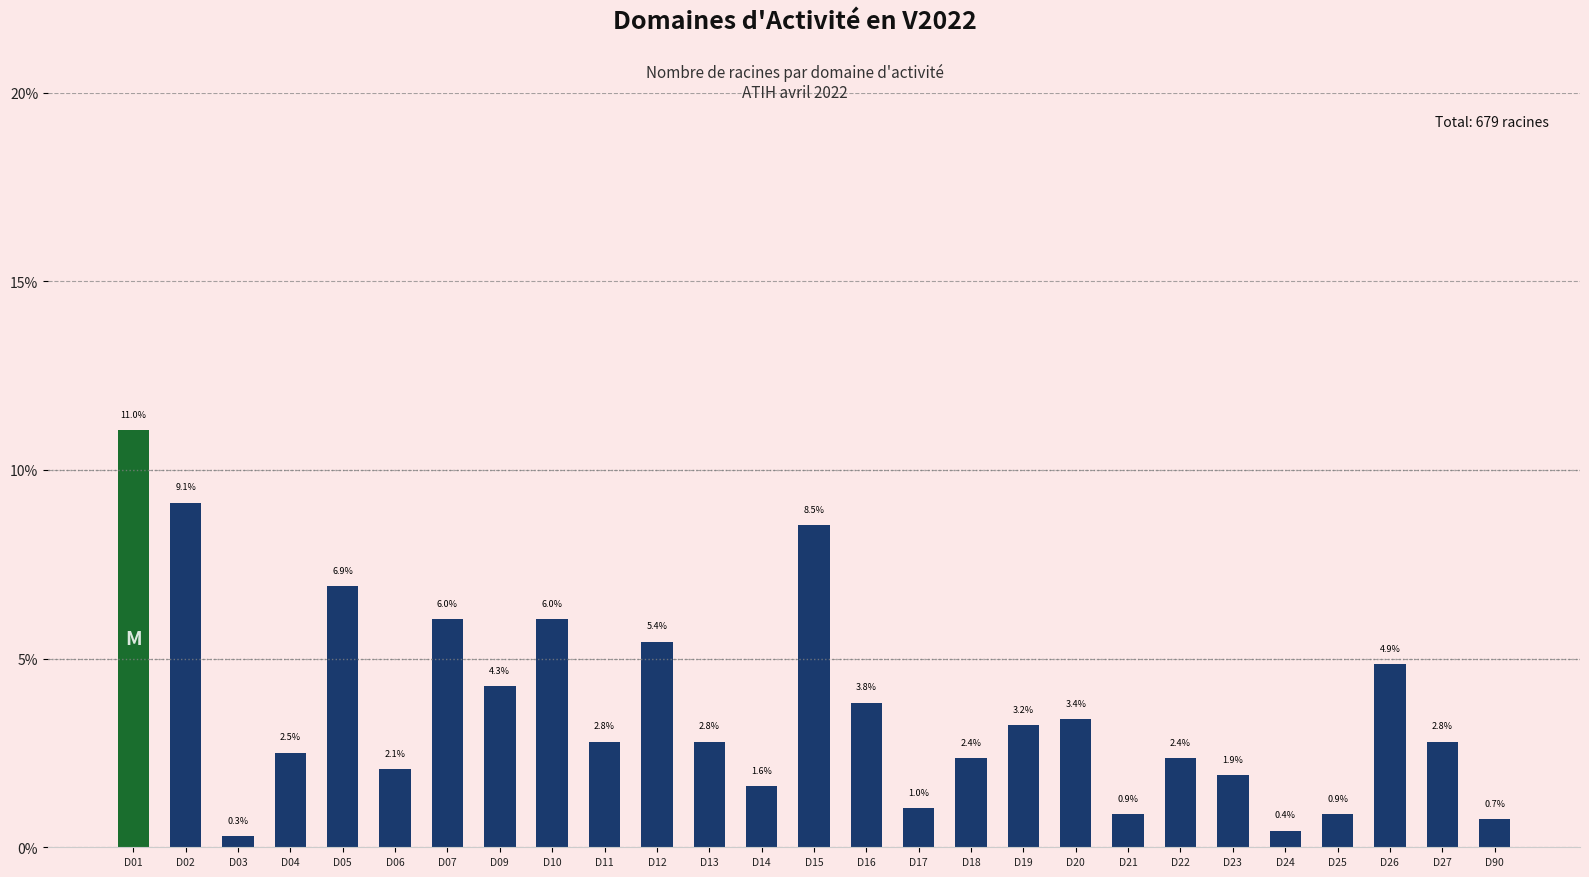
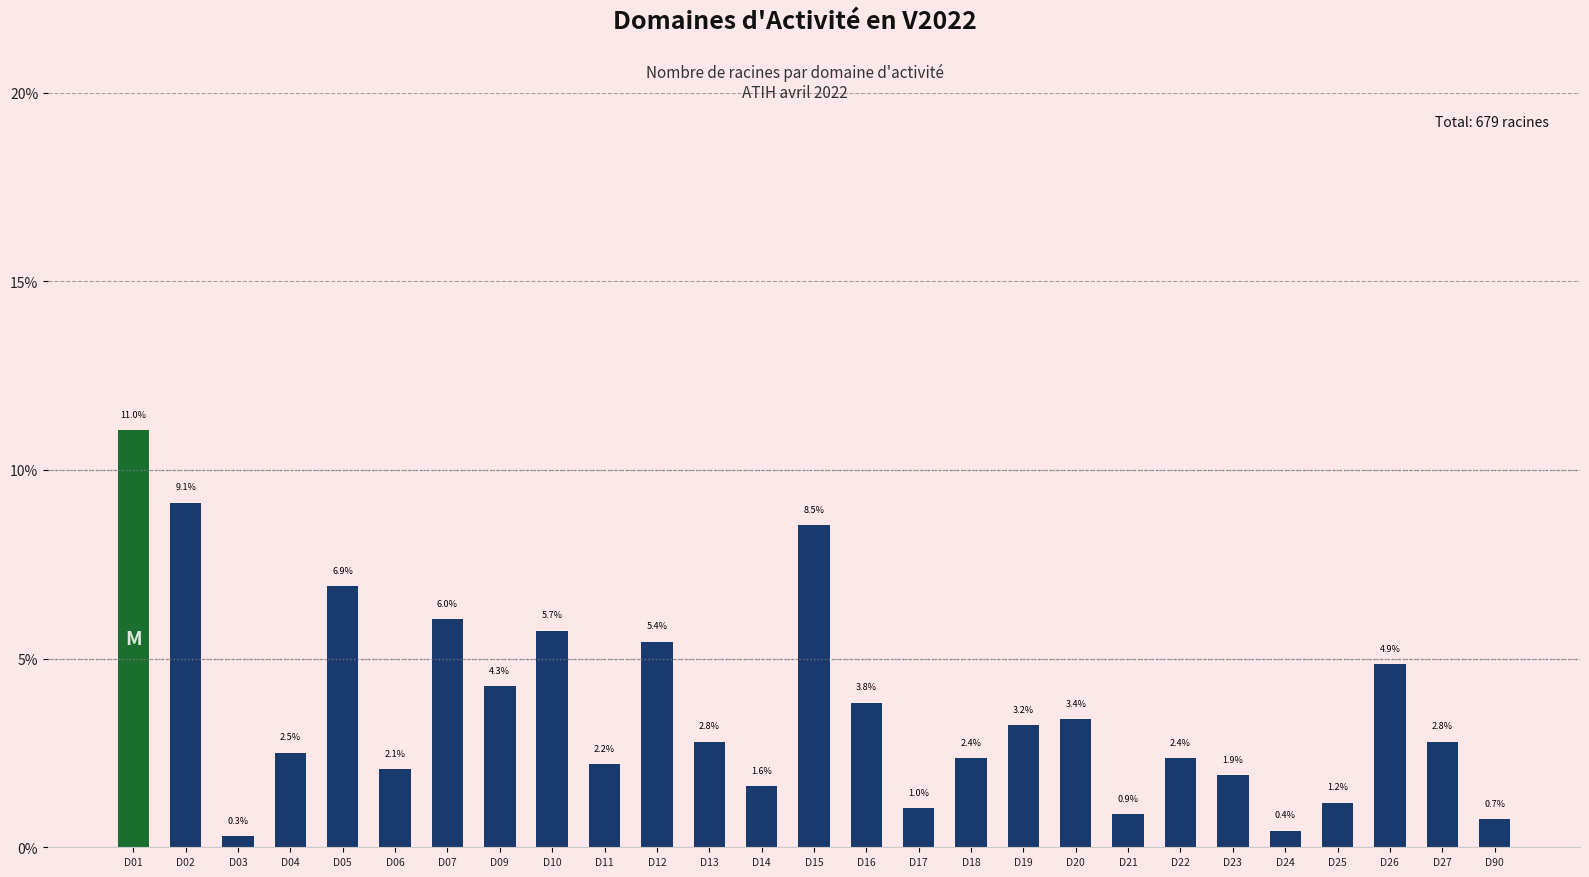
  {
    "D01": "11.0%",
    "D02": "9.1%",
    "D03": "0.3%",
    "D04": "2.5%",
    "D05": "6.9%",
    "D06": "2.1%",
    "D07": "6.0%",
    "D09": "4.3%",
-   "D10": "6.0%",
-   "D11": "2.8%",
+   "D10": "5.7%",
+   "D11": "2.2%",
    "D12": "5.4%",
    "D13": "2.8%",
    "D14": "1.6%",
    "D15": "8.5%",
    "D16": "3.8%",
    "D17": "1.0%",
    "D18": "2.4%",
    "D19": "3.2%",
    "D20": "3.4%",
    "D21": "0.9%",
    "D22": "2.4%",
    "D23": "1.9%",
    "D24": "0.4%",
-   "D25": "0.9%",
+   "D25": "1.2%",
    "D26": "4.9%",
    "D27": "2.8%",
    "D90": "0.7%"
  }
